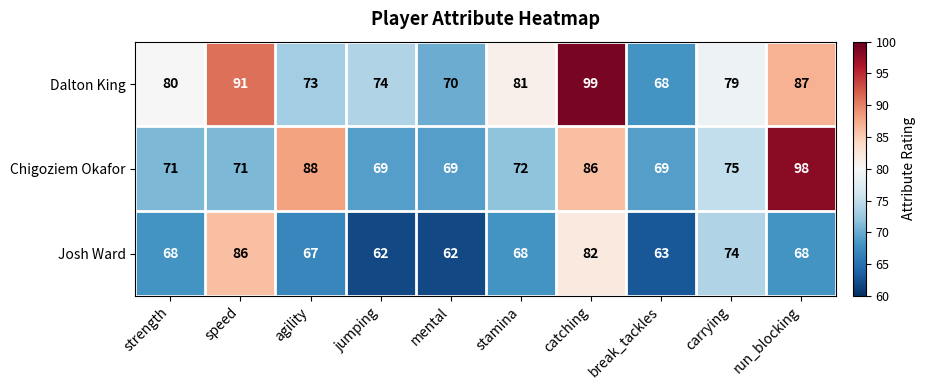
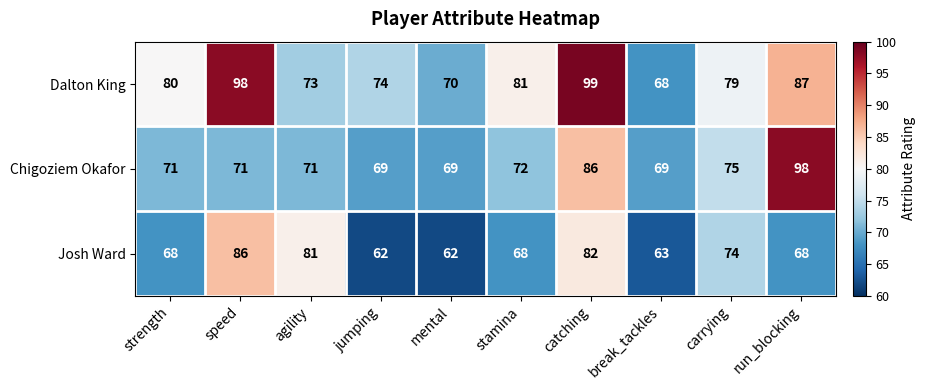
  {
    "Dalton King": {
      "strength": 80,
-     "speed": 91,
+     "speed": 98,
      "agility": 73,
      "jumping": 74,
      "mental": 70,
      "stamina": 81,
      "catching": 99,
      "break_tackles": 68,
      "carrying": 79,
      "run_blocking": 87
    },
    "Chigoziem Okafor": {
      "strength": 71,
      "speed": 71,
-     "agility": 88,
+     "agility": 71,
      "jumping": 69,
      "mental": 69,
      "stamina": 72,
      "catching": 86,
      "break_tackles": 69,
      "carrying": 75,
      "run_blocking": 98
    },
    "Josh Ward": {
      "strength": 68,
      "speed": 86,
-     "agility": 67,
+     "agility": 81,
      "jumping": 62,
      "mental": 62,
      "stamina": 68,
      "catching": 82,
      "break_tackles": 63,
      "carrying": 74,
      "run_blocking": 68
    }
  }
